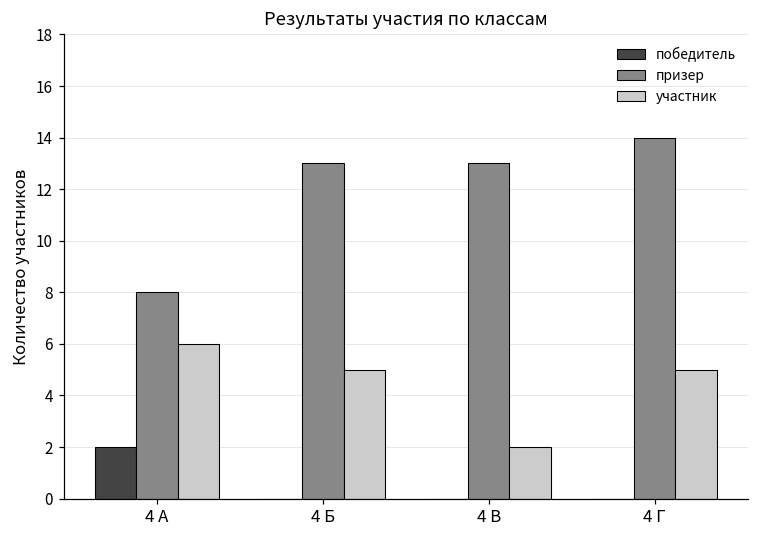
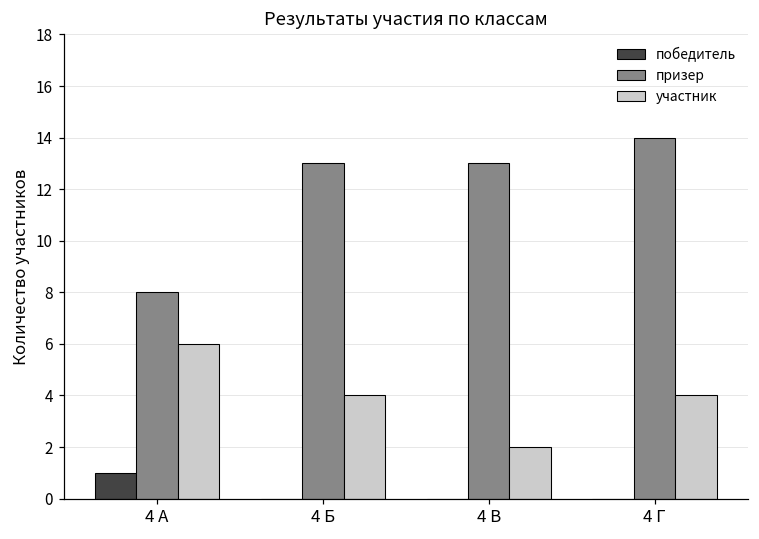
  {
    "победитель": {
-     "4 А": 2,
+     "4 А": 1,
      "4 Б": 0,
      "4 В": 0,
      "4 Г": 0
    },
    "призер": {
      "4 А": 8,
      "4 Б": 13,
      "4 В": 13,
      "4 Г": 14
    },
    "участник": {
      "4 А": 6,
-     "4 Б": 5,
+     "4 Б": 4,
      "4 В": 2,
-     "4 Г": 5
+     "4 Г": 4
    }
  }
